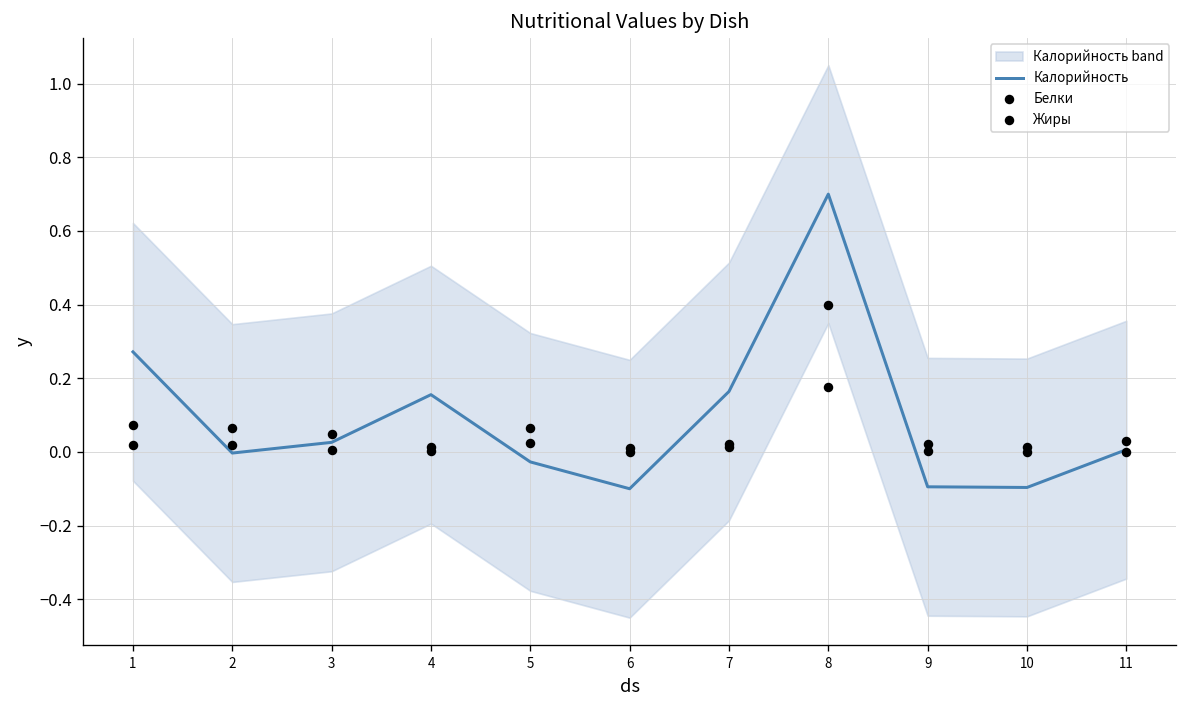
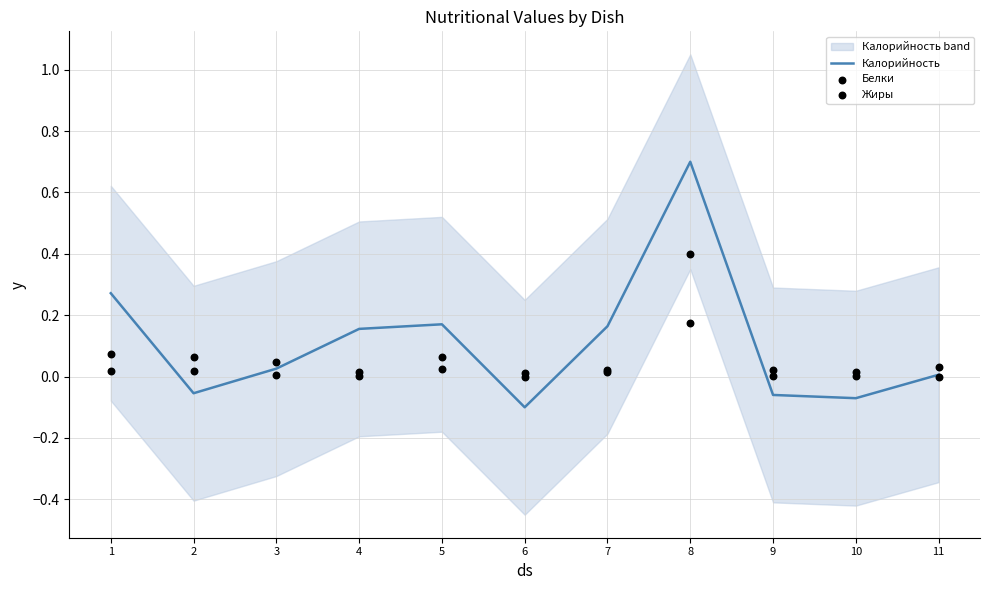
  {
    "Калорийность": {
      "1": 0.27,
-     "2": 0.00,
+     "2": -0.05,
      "3": 0.03,
      "4": 0.16,
-     "5": -0.03,
+     "5": 0.17,
      "6": -0.10,
      "7": 0.16,
      "8": 0.70,
-     "9": -0.09,
-     "10": -0.10
+     "9": -0.06,
+     "10": -0.07
    }
  }
